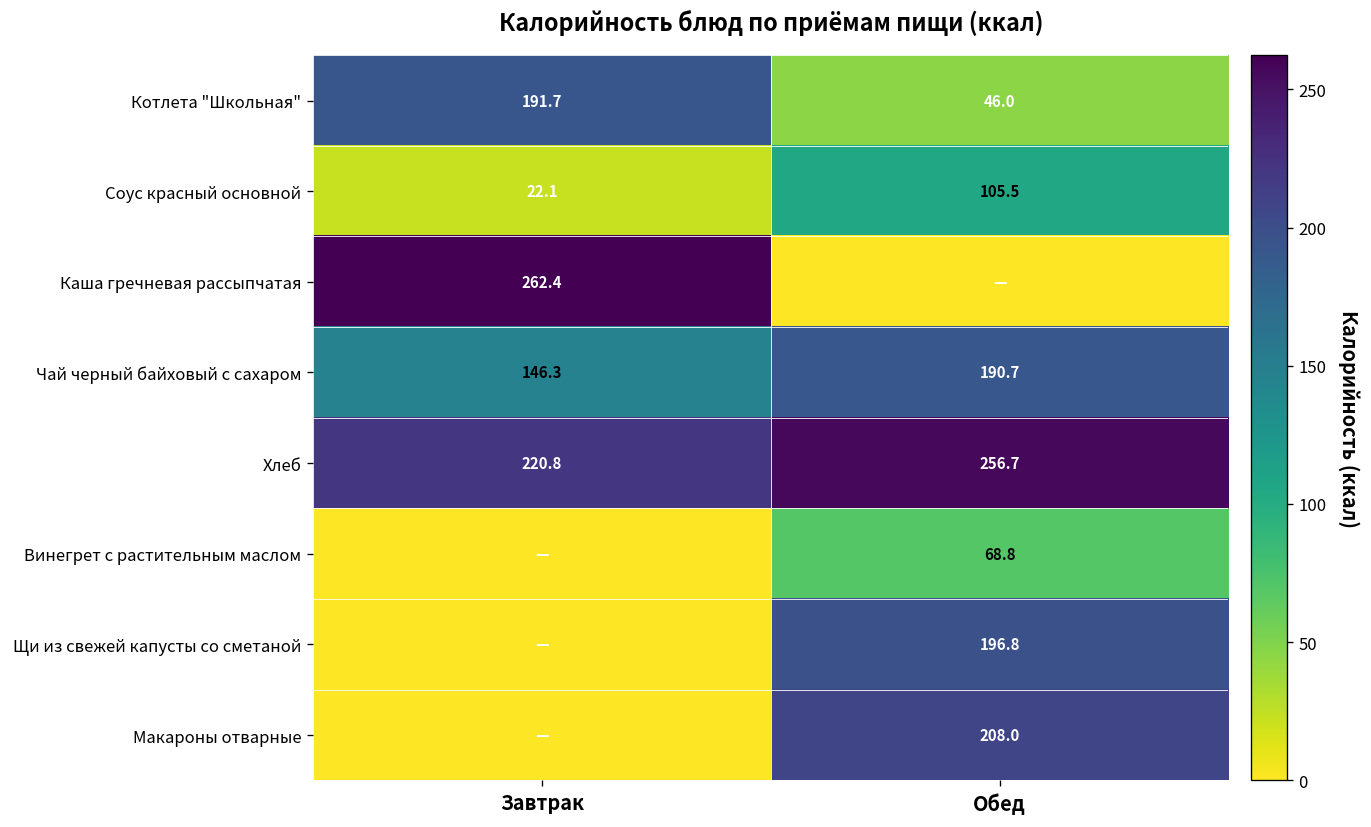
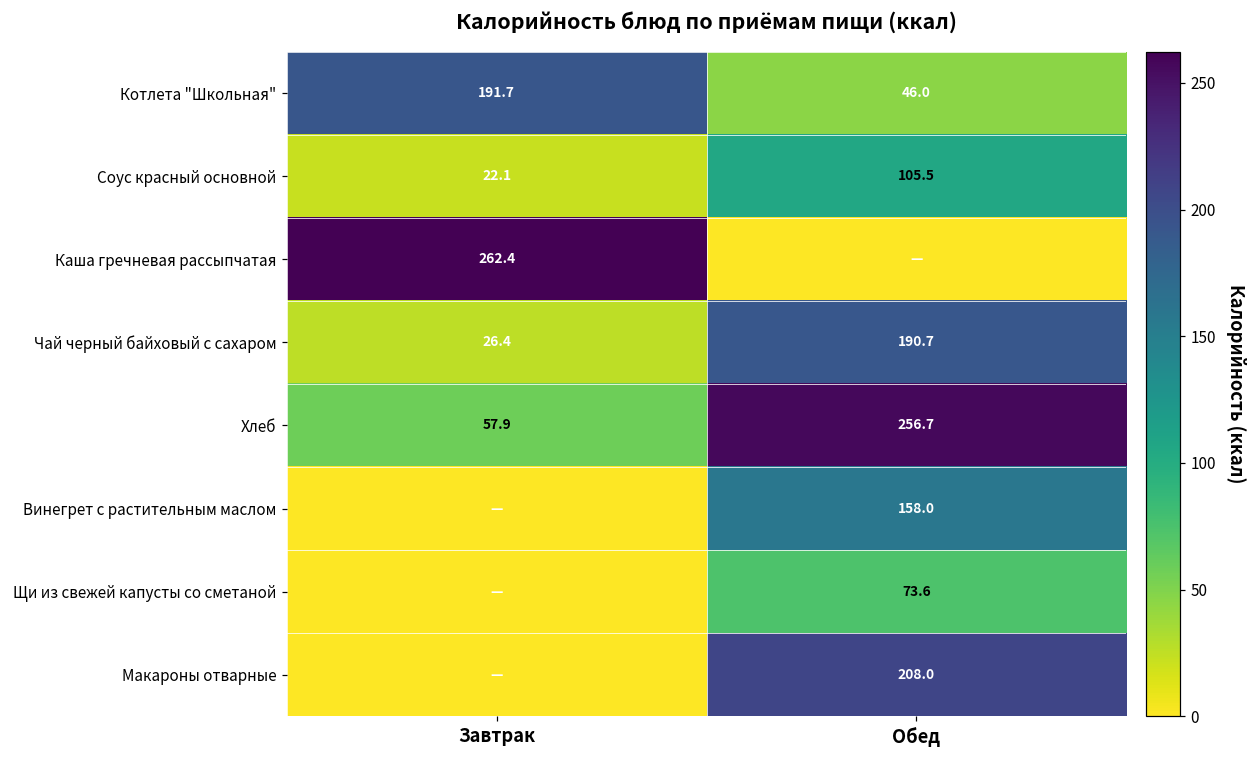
  {
    "Котлета \"Школьная\"": {
      "Завтрак": 191.7,
      "Обед": 46.0
    },
    "Соус красный основной": {
      "Завтрак": 22.1,
      "Обед": 105.5
    },
    "Каша гречневая рассыпчатая": {
      "Завтрак": 262.4
    },
    "Чай черный байховый с сахаром": {
-     "Завтрак": 146.3,
+     "Завтрак": 26.4,
      "Обед": 190.7
    },
    "Хлеб": {
-     "Завтрак": 220.8,
+     "Завтрак": 57.9,
      "Обед": 256.7
    },
    "Винегрет с растительным маслом": {
-     "Обед": 68.8
+     "Обед": 158.0
    },
    "Щи из свежей капусты со сметаной": {
-     "Обед": 196.8
+     "Обед": 73.6
    },
    "Макароны отварные": {
      "Обед": 208.0
    }
  }
